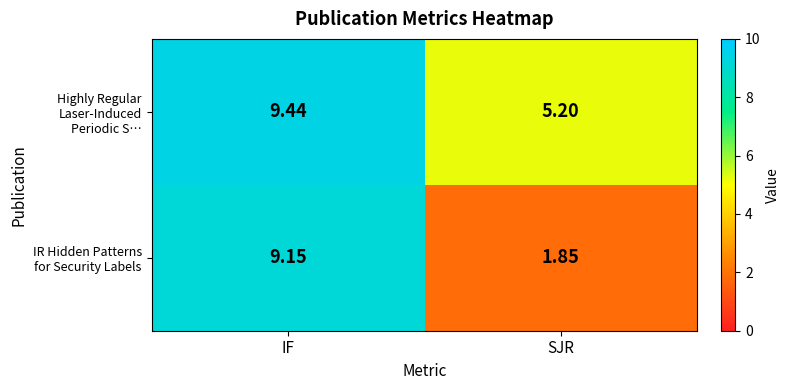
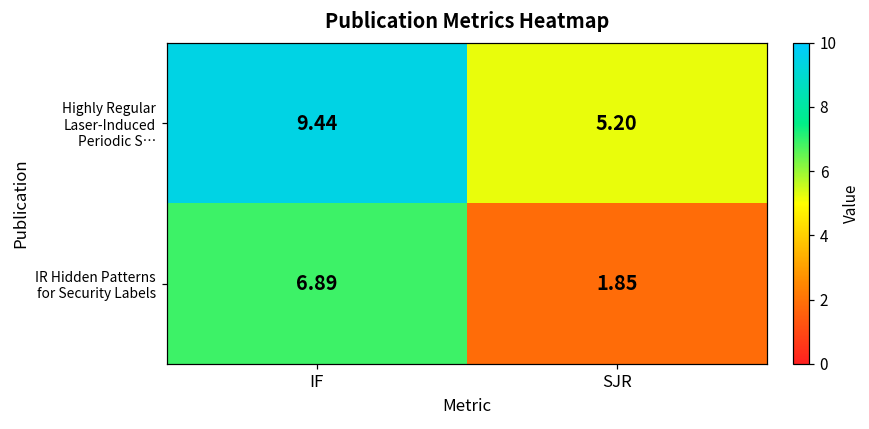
  {
    "Highly Regular Laser-Induced Periodic S…": {
      "IF": 9.44,
      "SJR": 5.20
    },
    "IR Hidden Patterns for Security Labels": {
-     "IF": 9.15,
+     "IF": 6.89,
      "SJR": 1.85
    }
  }
